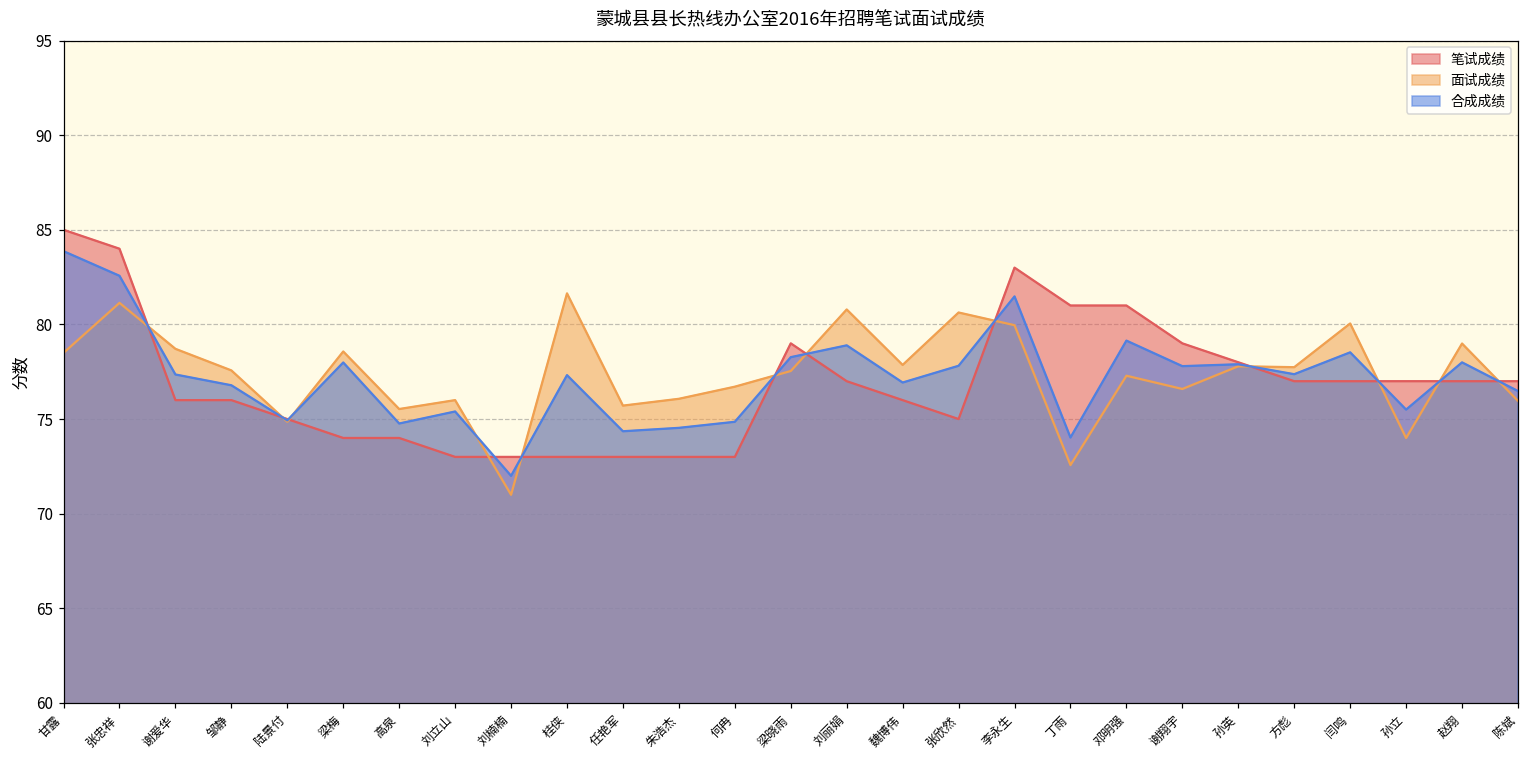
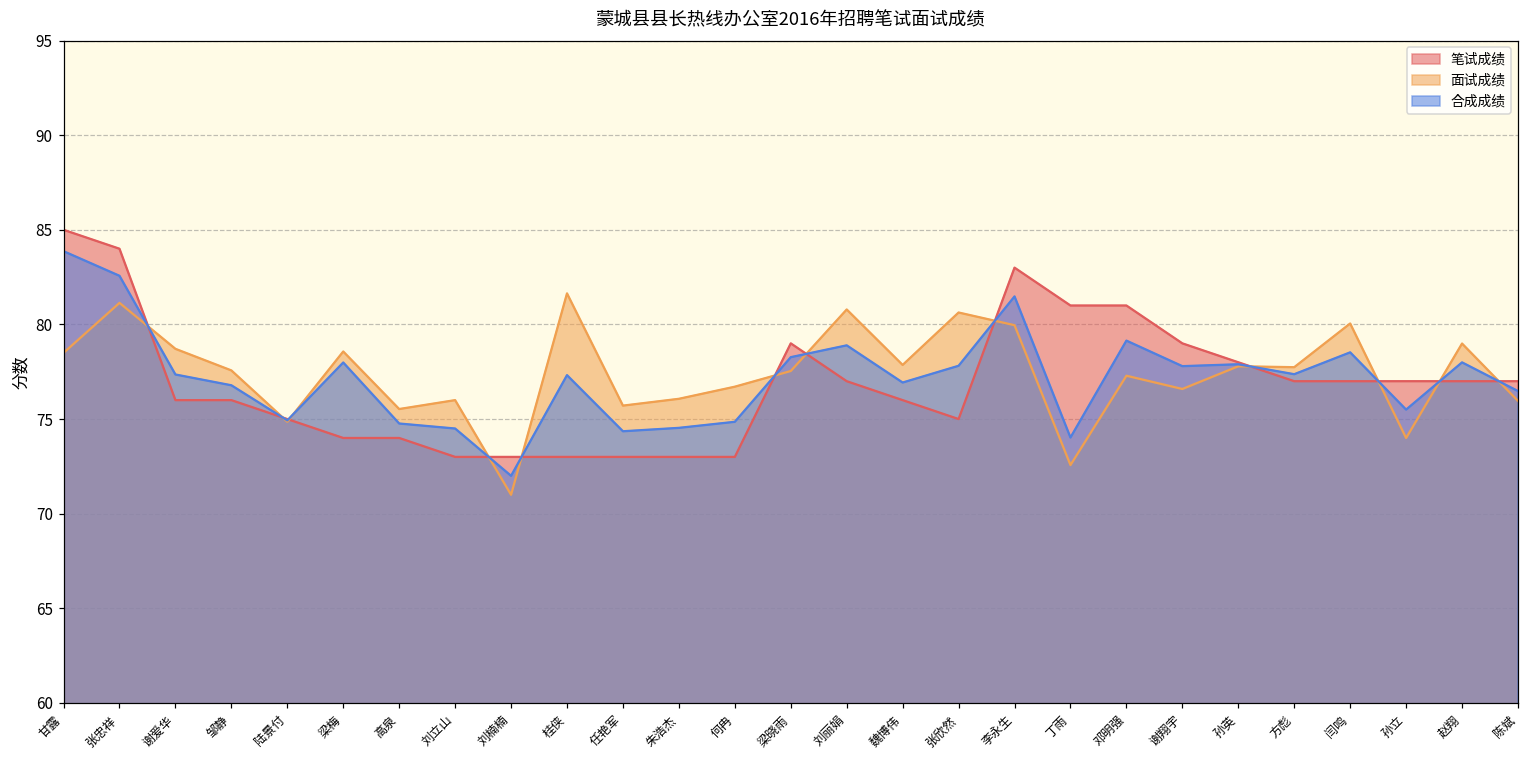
  {
    "合成成绩": {
      "甘露": 83.9,
      "张忠祥": 82.6,
      "谢爱华": 77.4,
      "邹静": 76.8,
      "梁梅": 78.0,
      "高泉": 74.8,
-     "刘立山": 75.4,
+     "刘立山": 74.5,
      "刘楠楠": 72.0,
      "桂侠": 77.3,
      "任艳军": 74.4,
      "朱浩杰": 74.5,
      "何冉": 74.9,
      "梁晓雨": 78.3,
      "刘丽娟": 78.9,
      "魏博伟": 76.9,
      "张欣然": 77.8,
      "李永生": 81.5,
      "丁雨": 74.0,
      "邓明强": 79.1,
      "谢翔宇": 77.8,
      "方彪": 77.4,
      "闫鸣": 78.5,
      "孙立": 75.5,
      "赵翔": 78.0,
      "陈斌": 76.5
    }
  }
